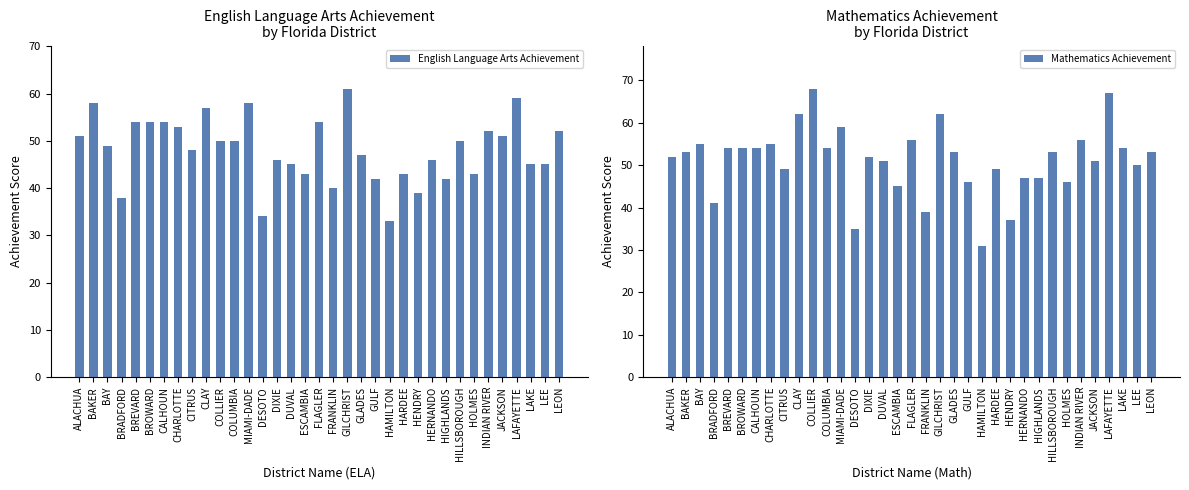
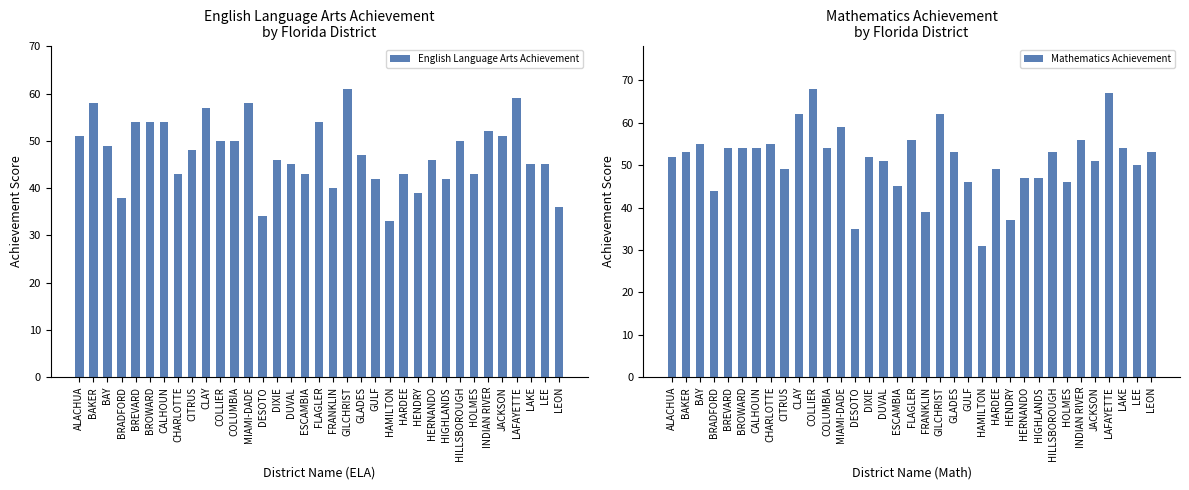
  {
    "English Language Arts Achievement by Florida District": {
      "ALACHUA": 51,
      "BAKER": 58,
      "BAY": 49,
      "BRADFORD": 38,
      "BREVARD": 54,
      "BROWARD": 54,
      "CALHOUN": 54,
-     "CHARLOTTE": 53,
+     "CHARLOTTE": 43,
      "CITRUS": 48,
      "CLAY": 57,
      "COLLIER": 50,
      "COLUMBIA": 50,
      "MIAMI-DADE": 58,
      "DESOTO": 34,
      "DIXIE": 46,
      "DUVAL": 45,
      "ESCAMBIA": 43,
      "FLAGLER": 54,
      "FRANKLIN": 40,
      "GILCHRIST": 61,
      "GLADES": 47,
      "GULF": 42,
      "HAMILTON": 33,
      "HARDEE": 43,
      "HENDRY": 39,
      "HERNANDO": 46,
      "HIGHLANDS": 42,
      "HILLSBOROUGH": 50,
      "HOLMES": 43,
      "INDIAN RIVER": 52,
      "JACKSON": 51,
      "LAFAYETTE": 59,
      "LAKE": 45,
      "LEE": 45,
-     "LEON": 52
+     "LEON": 36
    },
    "Mathematics Achievement by Florida District": {
      "ALACHUA": 52,
      "BAKER": 53,
      "BAY": 55,
-     "BRADFORD": 41,
+     "BRADFORD": 44,
      "BREVARD": 54,
      "BROWARD": 54,
      "CALHOUN": 54,
      "CHARLOTTE": 55,
      "CITRUS": 49,
      "CLAY": 62,
      "COLLIER": 68,
      "COLUMBIA": 54,
      "MIAMI-DADE": 59,
      "DESOTO": 35,
      "DIXIE": 52,
      "DUVAL": 51,
      "ESCAMBIA": 45,
      "FLAGLER": 56,
      "FRANKLIN": 39,
      "GILCHRIST": 62,
      "GLADES": 53,
      "GULF": 46,
      "HAMILTON": 31,
      "HARDEE": 49,
      "HENDRY": 37,
      "HERNANDO": 47,
      "HIGHLANDS": 47,
      "HILLSBOROUGH": 53,
      "HOLMES": 46,
      "INDIAN RIVER": 56,
      "JACKSON": 51,
      "LAFAYETTE": 67,
      "LAKE": 54,
      "LEE": 50,
      "LEON": 53
    }
  }
